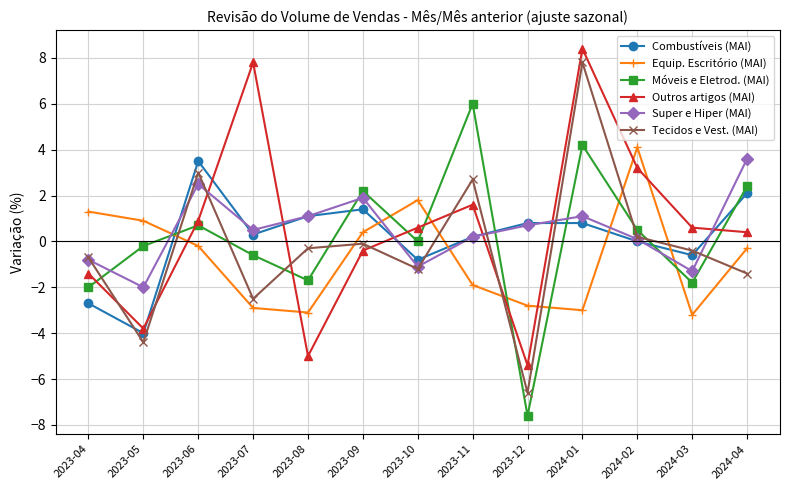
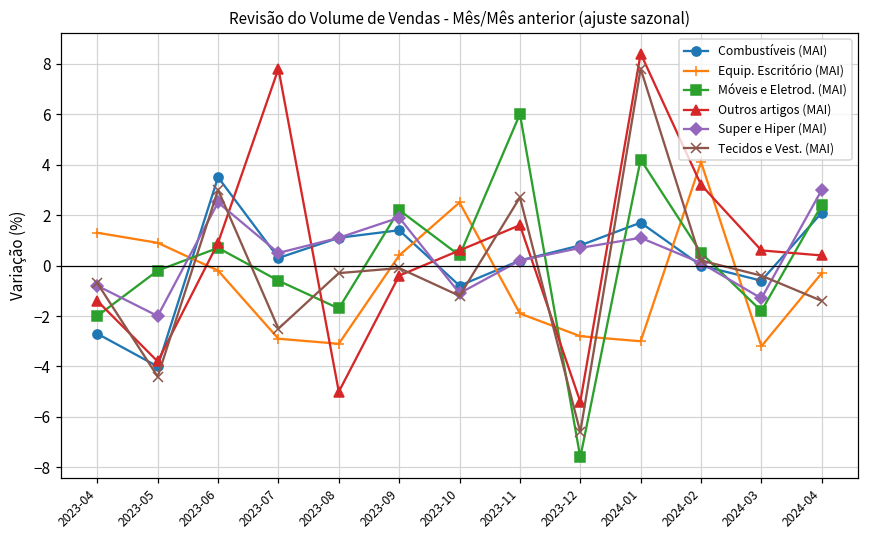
  {
    "Combustíveis (MAI)": {
      "2023-04": -2.7,
      "2023-05": -4.0,
      "2023-06": 3.5,
      "2023-07": 0.3,
      "2023-09": 1.4,
      "2023-10": -0.8,
-     "2024-01": 0.8,
+     "2024-01": 1.7,
      "2024-03": -0.6,
      "2024-04": 2.1
    },
    "Equip. Escritório (MAI)": {
      "2023-04": 1.3,
      "2023-05": 0.9,
      "2023-06": -0.2,
      "2023-07": -2.9,
      "2023-08": -3.1,
      "2023-09": 0.4,
-     "2023-10": 1.8,
+     "2023-10": 2.5,
      "2023-11": -1.9,
      "2023-12": -2.8,
      "2024-01": -3.0,
      "2024-02": 4.1,
      "2024-03": -3.2,
      "2024-04": -0.3
    },
    "Móveis e Eletrod. (MAI)": {
      "2023-04": -2.0,
      "2023-05": -0.2,
      "2023-06": 0.7,
      "2023-07": -0.6,
      "2023-08": -1.7,
      "2023-09": 2.2,
-     "2023-10": 0.0,
+     "2023-10": 0.4,
      "2023-11": 6.0,
      "2023-12": -7.6,
      "2024-01": 4.2,
      "2024-02": 0.5,
      "2024-03": -1.8,
      "2024-04": 2.4
    },
    "Outros artigos (MAI)": {
      "2023-04": -1.4,
      "2023-05": -3.8,
      "2023-06": 0.9,
      "2023-07": 7.8,
      "2023-08": -5.0,
      "2023-09": -0.4,
      "2023-10": 0.6,
      "2023-11": 1.6,
      "2023-12": -5.4,
      "2024-01": 8.4,
      "2024-02": 3.2,
      "2024-03": 0.6,
      "2024-04": 0.4
    },
    "Super e Hiper (MAI)": {
      "2023-05": -2.0,
      "2023-06": 2.5,
      "2023-07": 0.5,
      "2023-09": 1.9,
      "2024-01": 1.1,
      "2024-03": -1.3,
-     "2024-04": 3.6
+     "2024-04": 3.0
    },
    "Tecidos e Vest. (MAI)": {
      "2023-05": -4.4,
      "2023-06": 3.0,
      "2023-07": -2.5,
      "2023-08": -0.3,
      "2023-09": -0.1,
      "2023-11": 2.7,
      "2023-12": -6.6,
      "2024-01": 7.8,
      "2024-03": -0.4,
      "2024-04": -1.4
    }
  }
